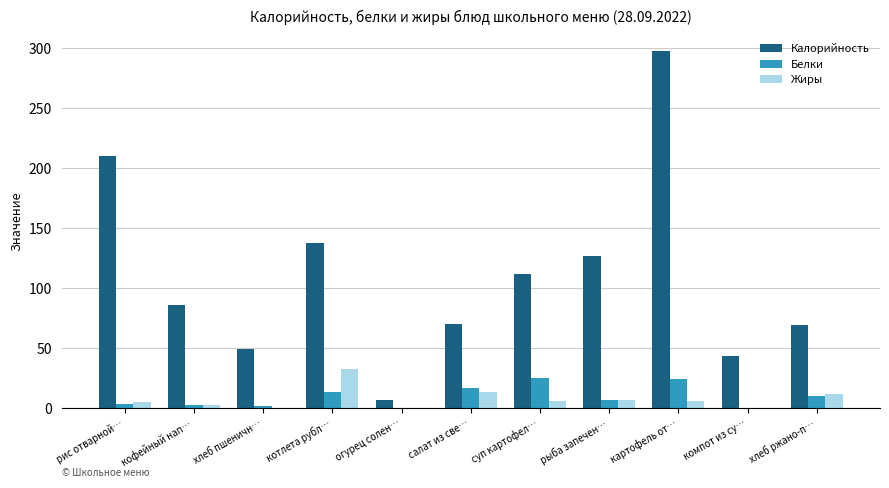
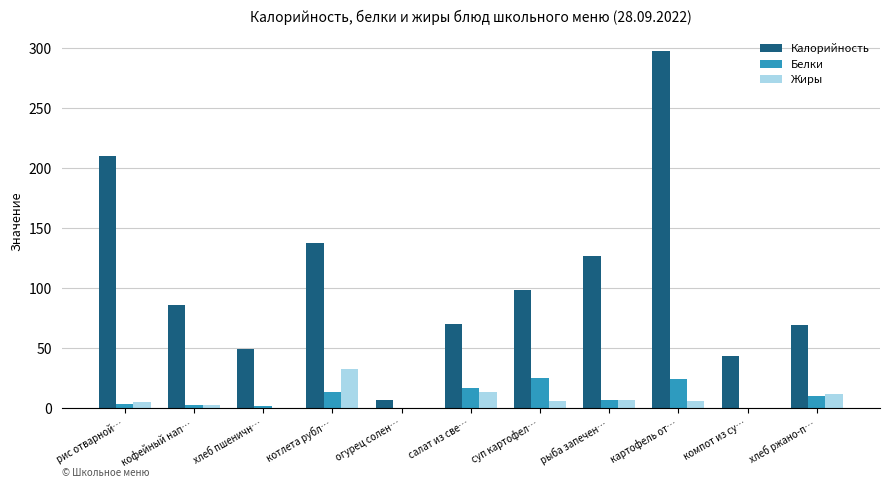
  {
    "Калорийность": {
      "рис отварной…": 210,
      "кофейный нап…": 86,
      "хлеб пшеничн…": 49,
      "котлета рубл…": 138,
      "огурец солен…": 7,
      "салат из све…": 71,
-     "суп картофел…": 112,
+     "суп картофел…": 98,
      "рыба запечен…": 127,
      "картофель от…": 298,
      "компот из су…": 44,
      "хлеб ржано-п…": 70
    },
    "Белки": {
      "рис отварной…": 4,
      "кофейный нап…": 3,
      "котлета рубл…": 14,
      "огурец солен…": 0,
      "салат из све…": 17,
      "суп картофел…": 25,
      "рыба запечен…": 7,
      "картофель от…": 24,
      "компот из су…": 0,
      "хлеб ржано-п…": 10
    },
    "Жиры": {
      "рис отварной…": 5,
      "кофейный нап…": 3,
      "котлета рубл…": 33,
      "огурец солен…": 0,
      "салат из све…": 13,
      "суп картофел…": 6,
      "рыба запечен…": 7,
      "картофель от…": 6,
      "компот из су…": 0,
      "хлеб ржано-п…": 12
    }
  }
